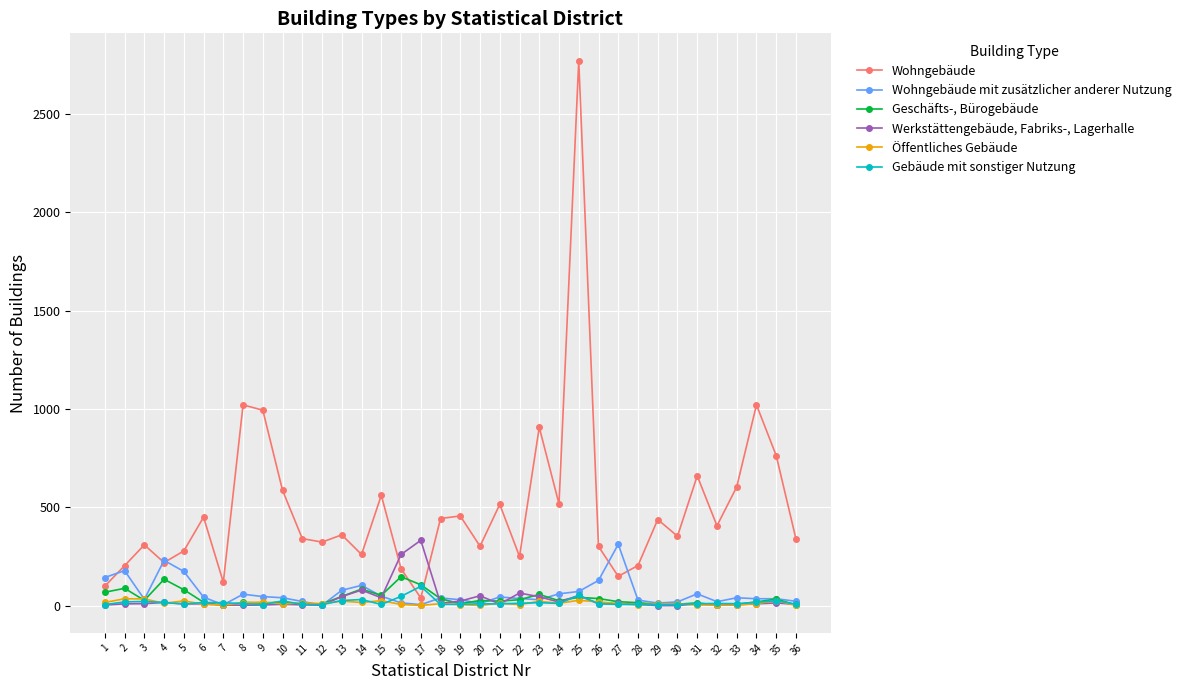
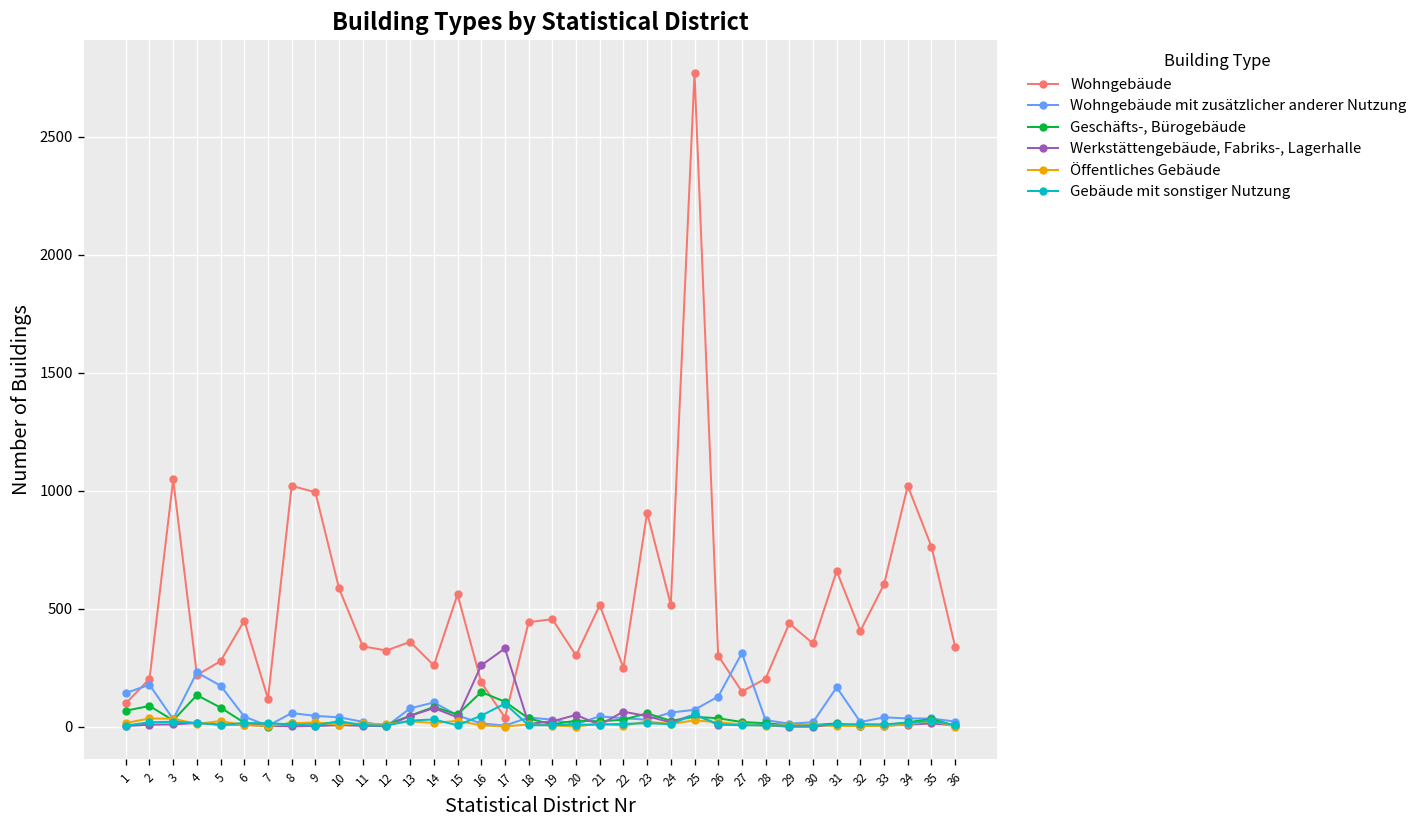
  {
    "Wohngebäude": {
      "1": 100,
      "2": 200,
-     "3": 310,
+     "3": 1050,
      "5": 280,
      "6": 450,
      "7": 120,
      "8": 1020,
      "9": 990,
      "10": 590,
      "11": 340,
      "12": 320,
      "13": 360,
      "14": 260,
      "15": 560,
      "16": 190,
      "17": 40,
      "18": 440,
      "19": 460,
      "20": 300,
      "21": 520,
      "22": 250,
      "23": 910,
      "24": 520,
      "25": 2770,
      "26": 300,
      "27": 150,
      "28": 200,
      "29": 440,
      "30": 350,
      "31": 660,
      "32": 410,
      "33": 600,
      "34": 1020,
      "35": 760,
      "36": 340
    },
    "Wohngebäude mit zusätzlicher anderer Nutzung": {
      "1": 140,
      "2": 180,
      "5": 170,
      "6": 40,
      "8": 60,
      "9": 50,
      "10": 40,
      "13": 80,
      "14": 100,
      "21": 40,
      "24": 60,
      "25": 70,
      "26": 130,
      "27": 310,
      "28": 30,
-     "31": 60,
+     "31": 170,
      "33": 40,
      "34": 40,
      "36": 20
    },
    "Geschäfts-, Bürogebäude": {
      "1": 70,
      "2": 90,
      "4": 130,
      "5": 80,
      "16": 150,
      "20": 30,
      "26": 40
    },
    "Werkstättengebäude, Fabriks-, Lagerhalle": {
      "16": 260,
      "17": 330,
      "20": 50,
      "22": 60
    },
    "Öffentliches Gebäude": {
      "2": 40,
      "5": 20,
      "14": 20,
      "15": 30,
      "25": 30
    },
    "Gebäude mit sonstiger Nutzung": {
      "14": 30,
      "15": 10,
      "16": 50
    }
  }
